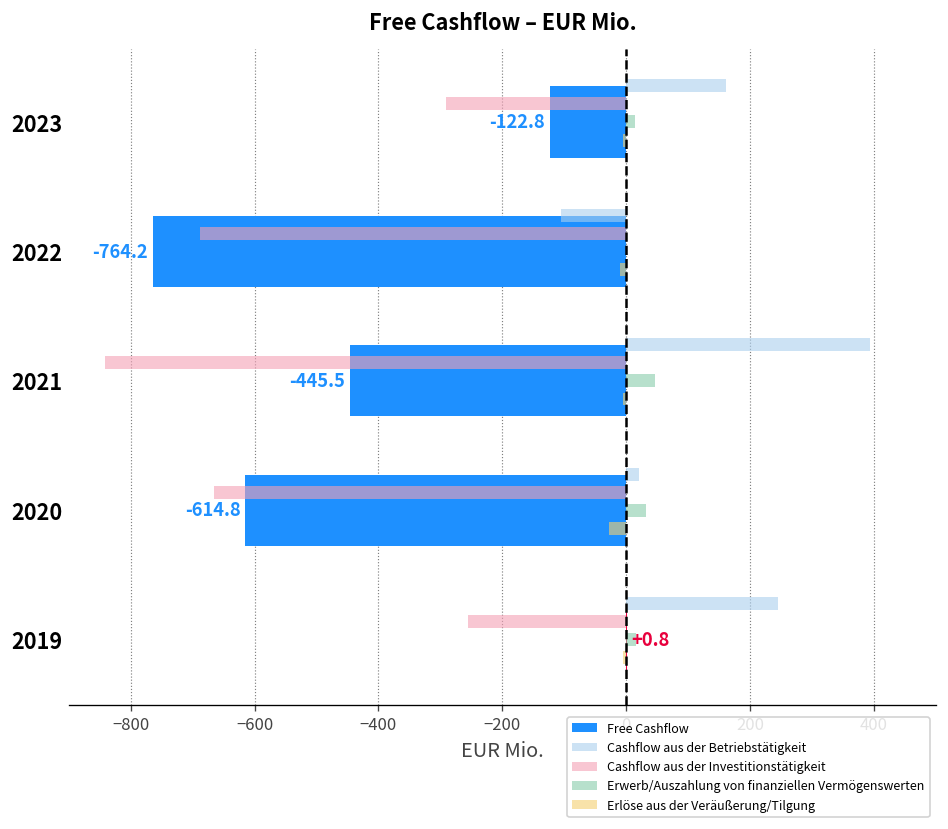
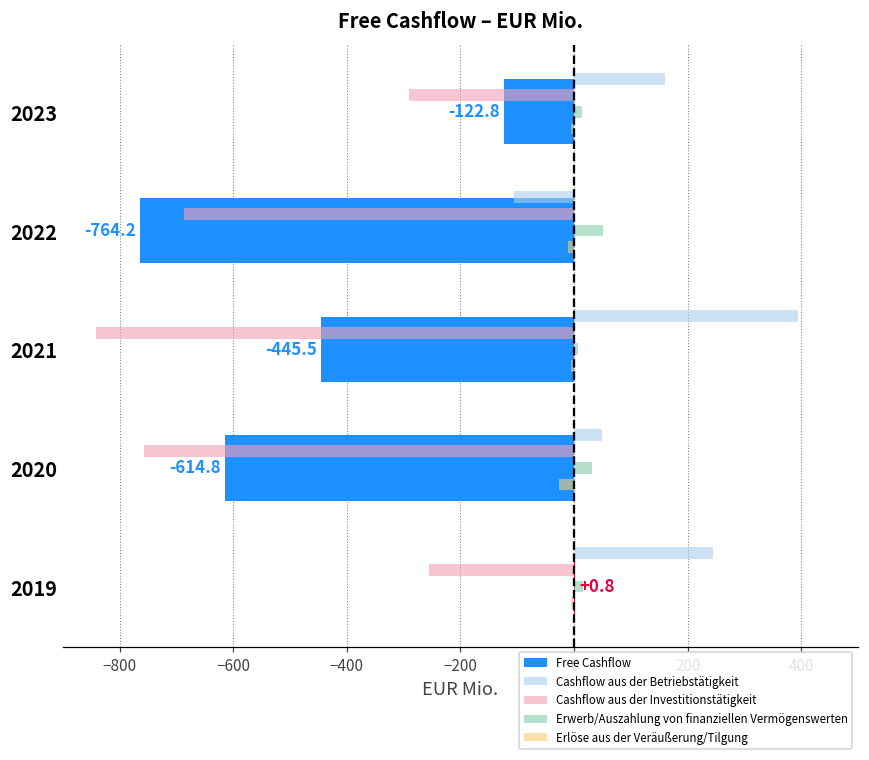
  {
    "Free Cashflow": {
      "2023": "-122.8",
      "2022": "-764.2",
      "2021": "-445.5",
      "2020": "-614.8",
      "2019": "+0.8"
    },
    "Cashflow aus der Betriebstätigkeit": {
      "2023": "160",
      "2022": "-100",
      "2021": "390",
-     "2020": "20",
+     "2020": "50",
      "2019": "240"
    },
    "Cashflow aus der Investitionstätigkeit": {
      "2023": "-290",
      "2021": "-840",
-     "2020": "-670",
+     "2020": "-760",
      "2019": "-250"
    },
    "Erwerb/Auszahlung von finanziellen Vermögenswerten": {
      "2023": "10",
-     "2022": "0",
-     "2021": "50",
+     "2022": "50",
+     "2021": "10",
      "2020": "30"
    }
  }
